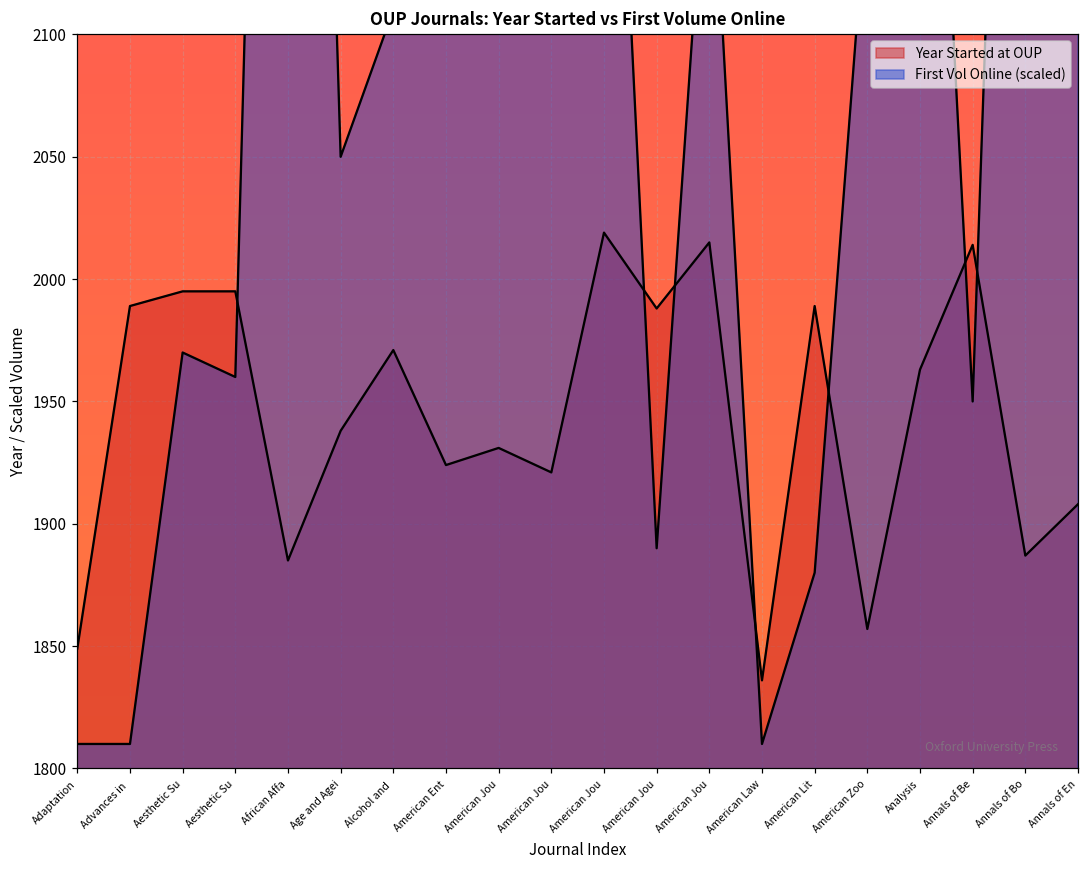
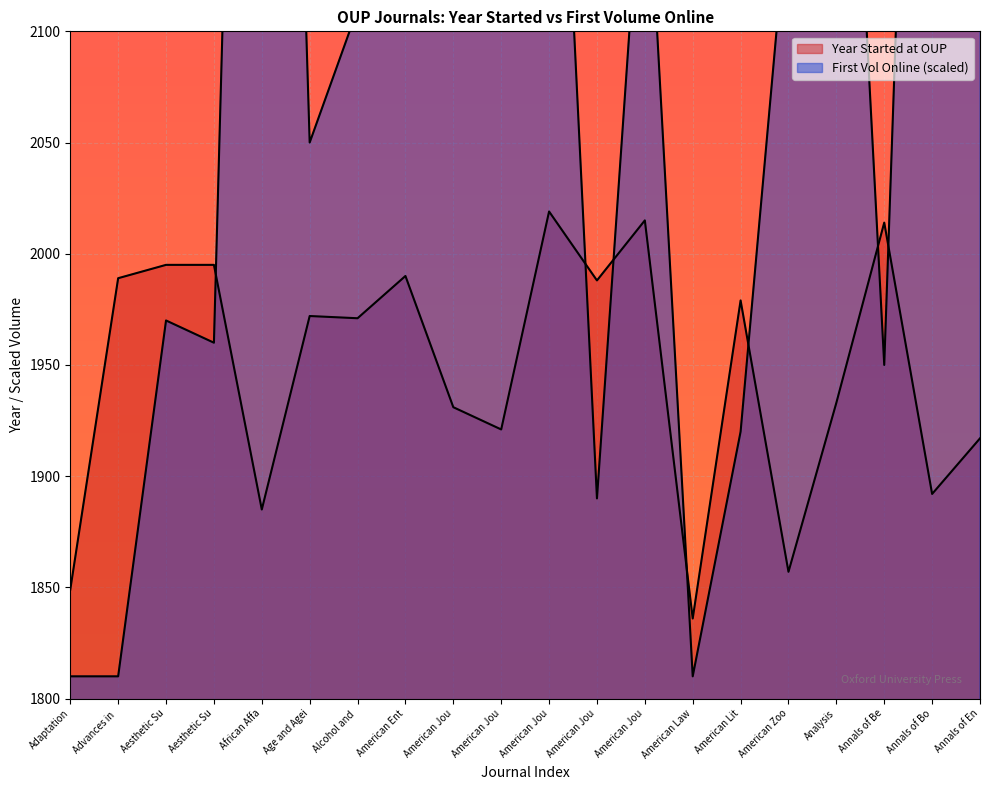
  {
    "Year Started at OUP": {
      "Adaptation": 1849,
      "Advances in": 1989,
      "African Affa": 1885,
-     "Age and Agei": 1938,
+     "Age and Agei": 1972,
      "Alcohol and": 1971,
-     "American Ent": 1924,
+     "American Ent": 1990,
      "American Law": 1836,
-     "American Lit": 1989,
+     "American Lit": 1979,
      "American Zoo": 1857,
-     "Analysis": 1963,
+     "Analysis": 1933,
      "Annals of Be": 2014,
-     "Annals of Bo": 1887,
-     "Annals of En": 1908
+     "Annals of Bo": 1892,
+     "Annals of En": 1917
    },
    "First Vol Online (scaled)": {
      "Adaptation": 1810,
      "Advances in": 1810,
      "Age and Agei": 2050,
      "American Law": 1810,
-     "American Lit": 1880,
+     "American Lit": 1920,
      "Annals of Be": 1950
    }
  }
